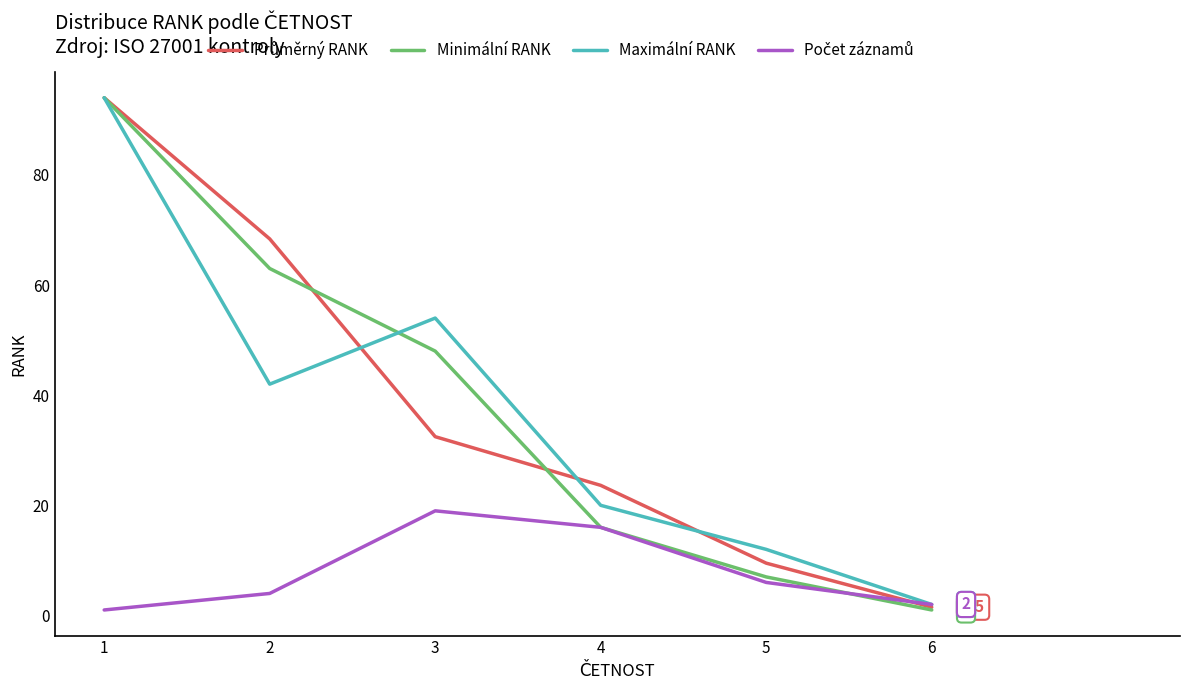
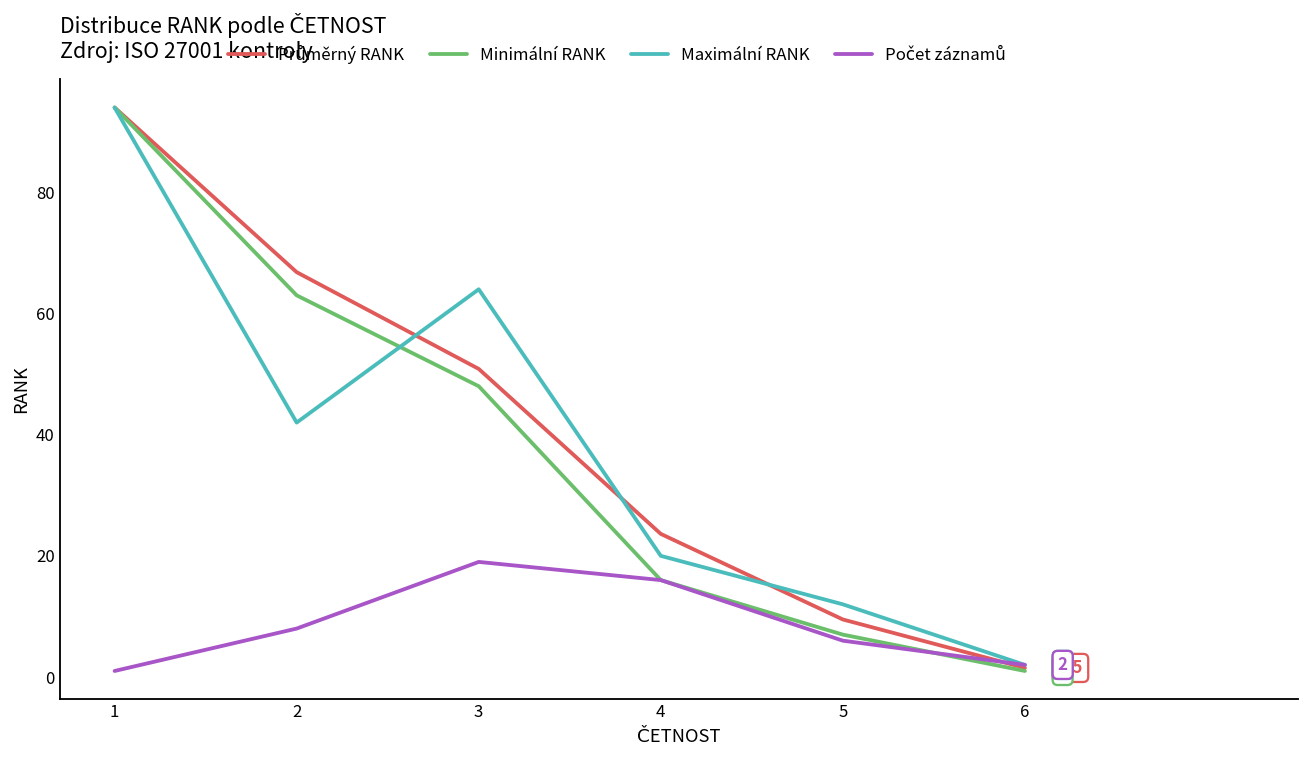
  {
    "Průměrný RANK": {
-     "2": 68,
-     "3": 32,
+     "2": 67,
+     "3": 51,
      "4": 24,
      "5": 10
    },
    "Minimální RANK": {
      "2": 63,
      "3": 48,
      "5": 7
    },
    "Maximální RANK": {
      "2": 42,
-     "3": 54,
+     "3": 64,
      "4": 20,
      "5": 12
    },
    "Počet záznamů": {
      "1": 1,
-     "2": 4,
+     "2": 8,
      "3": 19,
      "5": 6
    }
  }
